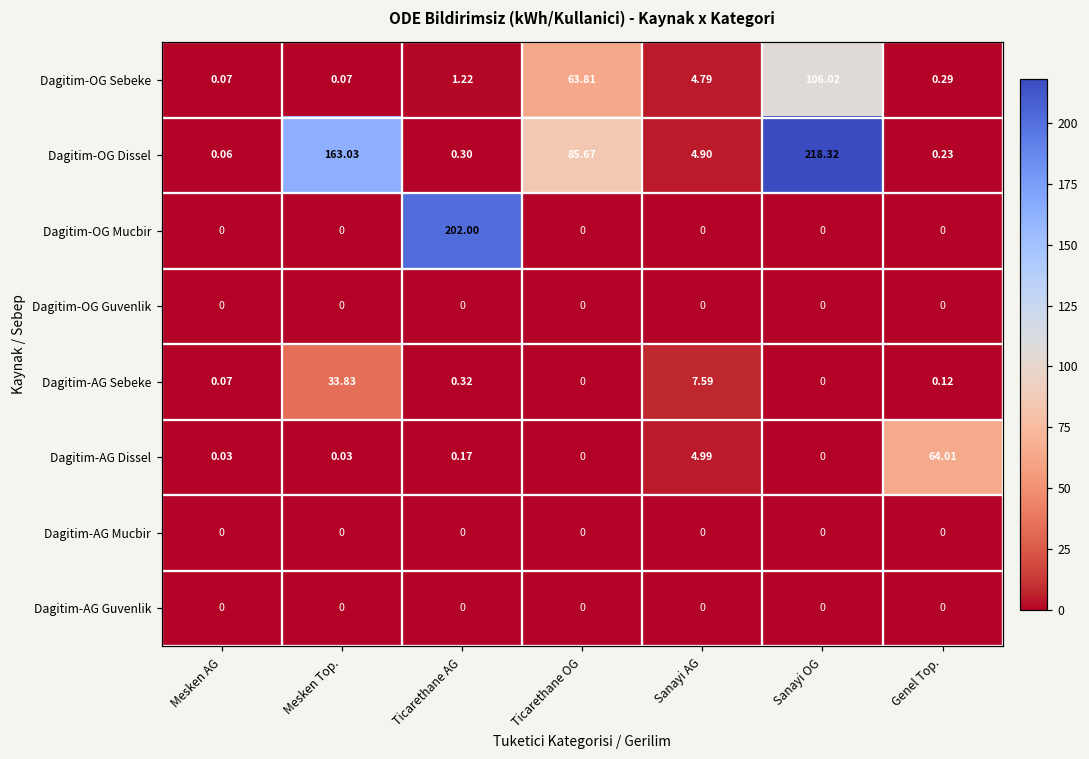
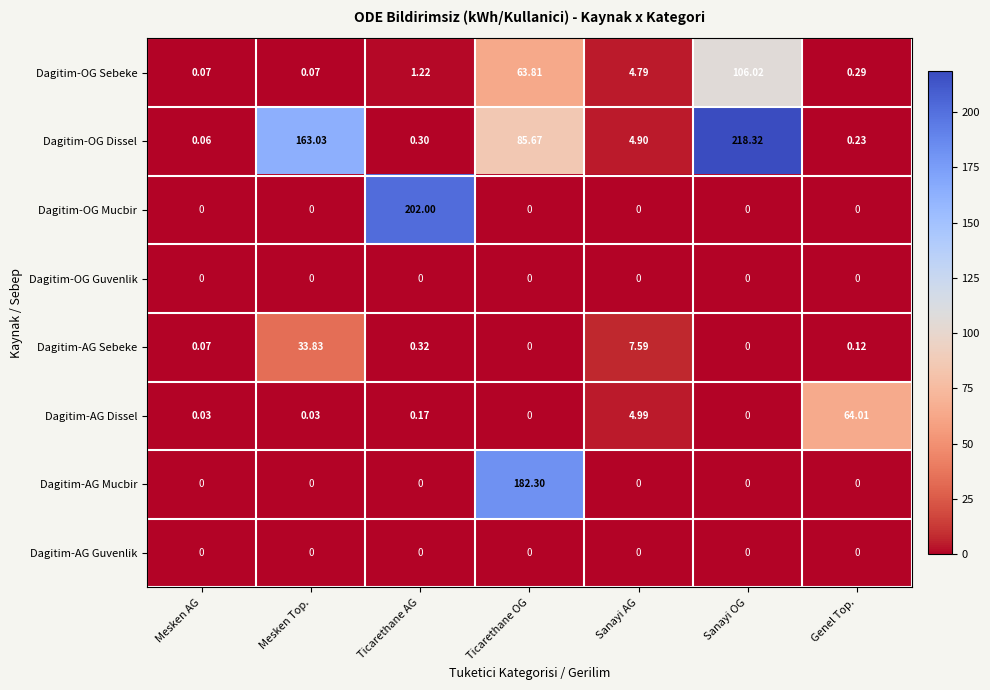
  {
    "Dagitim-OG Sebeke": {
      "Mesken AG": 0.07,
      "Mesken Top.": 0.07,
      "Ticarethane AG": 1.22,
      "Ticarethane OG": 63.81,
      "Sanayi AG": 4.79,
      "Genel Top.": 0.29
    },
    "Dagitim-OG Dissel": {
      "Mesken AG": 0.06,
      "Mesken Top.": 163.03,
      "Ticarethane AG": 0.30,
      "Ticarethane OG": 85.67,
      "Sanayi AG": 4.90,
      "Sanayi OG": 218.32,
      "Genel Top.": 0.23
    },
    "Dagitim-OG Mucbir": {
      "Mesken AG": 0,
      "Mesken Top.": 0,
      "Ticarethane AG": 202.00,
      "Ticarethane OG": 0,
      "Sanayi AG": 0,
      "Sanayi OG": 0,
      "Genel Top.": 0
    },
    "Dagitim-OG Guvenlik": {
      "Mesken AG": 0,
      "Mesken Top.": 0,
      "Ticarethane AG": 0,
      "Ticarethane OG": 0,
      "Sanayi AG": 0,
      "Sanayi OG": 0,
      "Genel Top.": 0
    },
    "Dagitim-AG Sebeke": {
      "Mesken AG": 0.07,
      "Mesken Top.": 33.83,
      "Ticarethane AG": 0.32,
      "Ticarethane OG": 0,
      "Sanayi AG": 7.59,
      "Sanayi OG": 0,
      "Genel Top.": 0.12
    },
    "Dagitim-AG Dissel": {
      "Mesken AG": 0.03,
      "Mesken Top.": 0.03,
      "Ticarethane AG": 0.17,
      "Ticarethane OG": 0,
      "Sanayi AG": 4.99,
      "Sanayi OG": 0,
      "Genel Top.": 64.01
    },
    "Dagitim-AG Mucbir": {
      "Mesken AG": 0,
      "Mesken Top.": 0,
      "Ticarethane AG": 0,
-     "Ticarethane OG": 0,
+     "Ticarethane OG": 182.30,
      "Sanayi AG": 0,
      "Sanayi OG": 0,
      "Genel Top.": 0
    },
    "Dagitim-AG Guvenlik": {
      "Mesken AG": 0,
      "Mesken Top.": 0,
      "Ticarethane AG": 0,
      "Ticarethane OG": 0,
      "Sanayi AG": 0,
      "Sanayi OG": 0,
      "Genel Top.": 0
    }
  }
